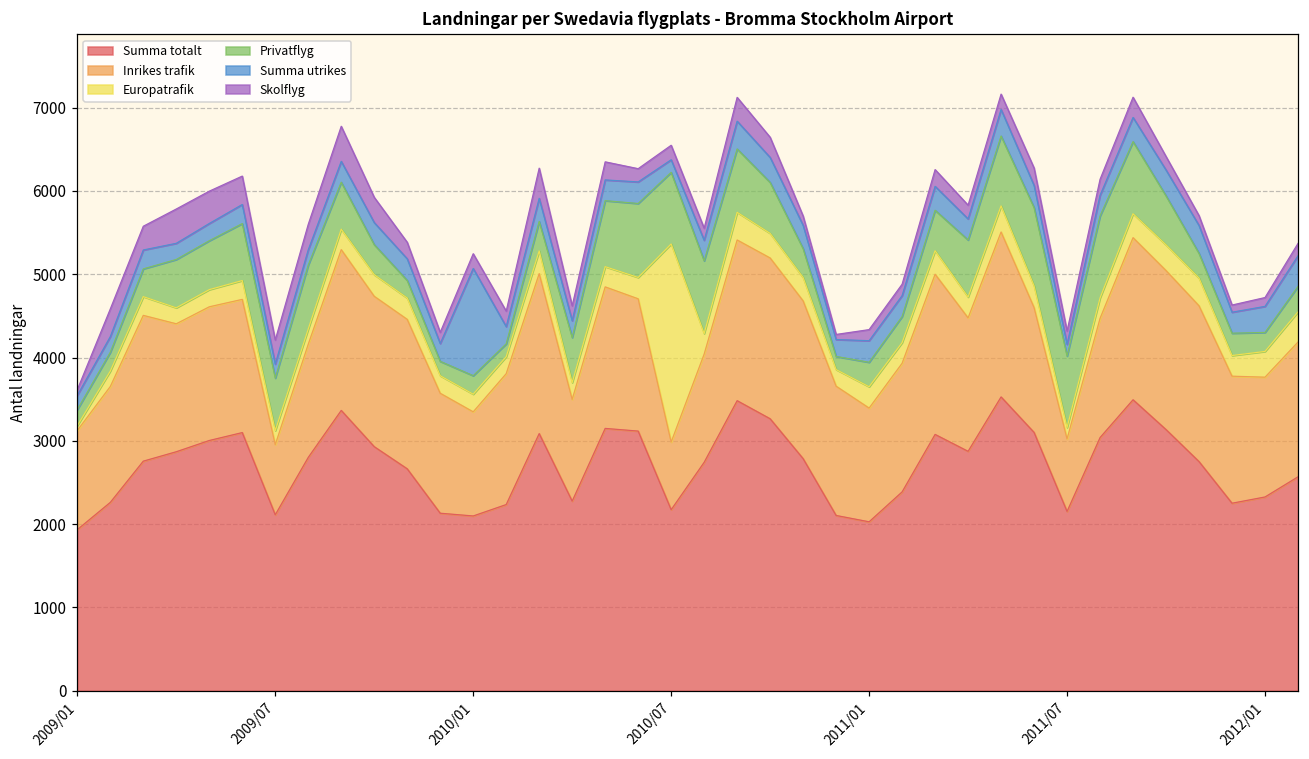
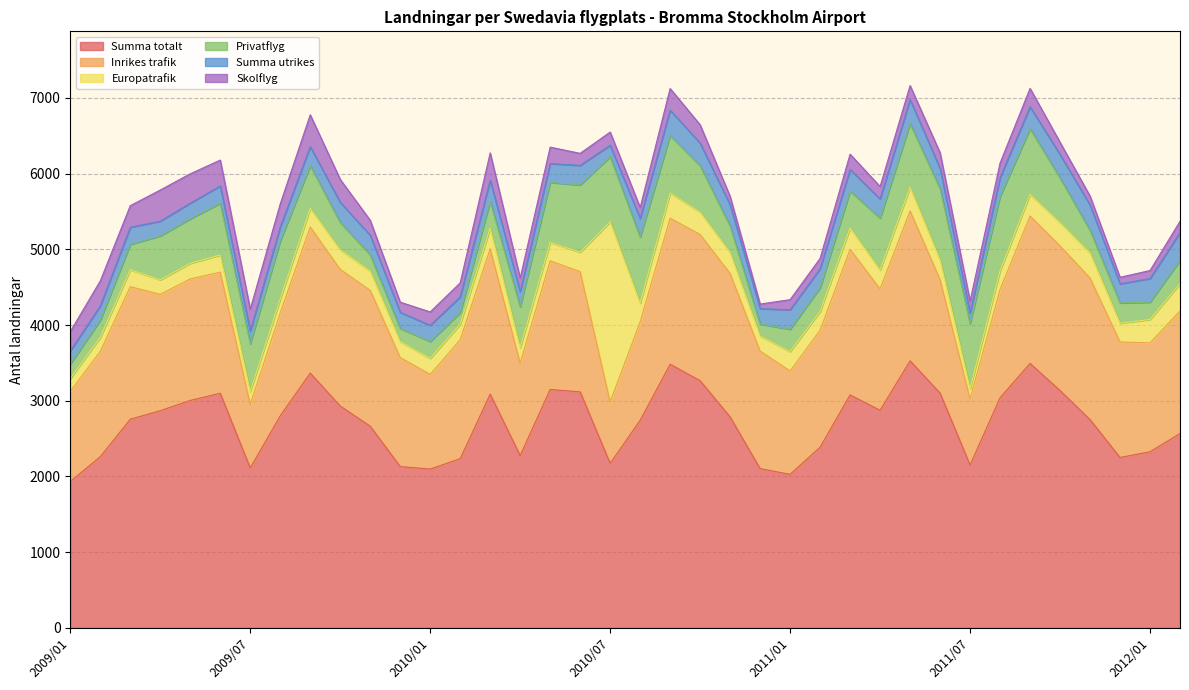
  {
    "Summa totalt": {
      "2009/01": 1900,
      "2009/07": 2100,
      "2010/01": 2100,
      "2010/07": 2200,
      "2011/01": 2000,
      "2011/07": 2200,
      "2012/01": 2300
    },
    "Inrikes trafik": {
      "2009/01": 1200,
      "2009/07": 800,
      "2010/01": 1300,
      "2010/07": 800,
      "2011/01": 1400,
      "2011/07": 900,
      "2012/01": 1400
    },
    "Europatrafik": {
-     "2009/01": 100,
+     "2009/01": 200,
      "2009/07": 200,
      "2010/01": 200,
      "2010/07": 2400,
      "2011/01": 300,
      "2011/07": 100,
      "2012/01": 300
    },
    "Privatflyg": {
      "2009/01": 200,
      "2009/07": 600,
      "2010/01": 200,
      "2010/07": 900,
      "2011/01": 300,
      "2011/07": 900,
      "2012/01": 200
    },
    "Summa utrikes": {
      "2009/01": 200,
      "2009/07": 200,
-     "2010/01": 1300,
+     "2010/01": 200,
      "2010/07": 200,
      "2011/01": 300,
      "2011/07": 100,
      "2012/01": 300
    },
    "Skolflyg": {
-     "2009/01": 100,
+     "2009/01": 300,
      "2009/07": 300,
      "2010/01": 200,
      "2010/07": 200,
      "2011/01": 100,
      "2011/07": 200,
      "2012/01": 100
    }
  }
